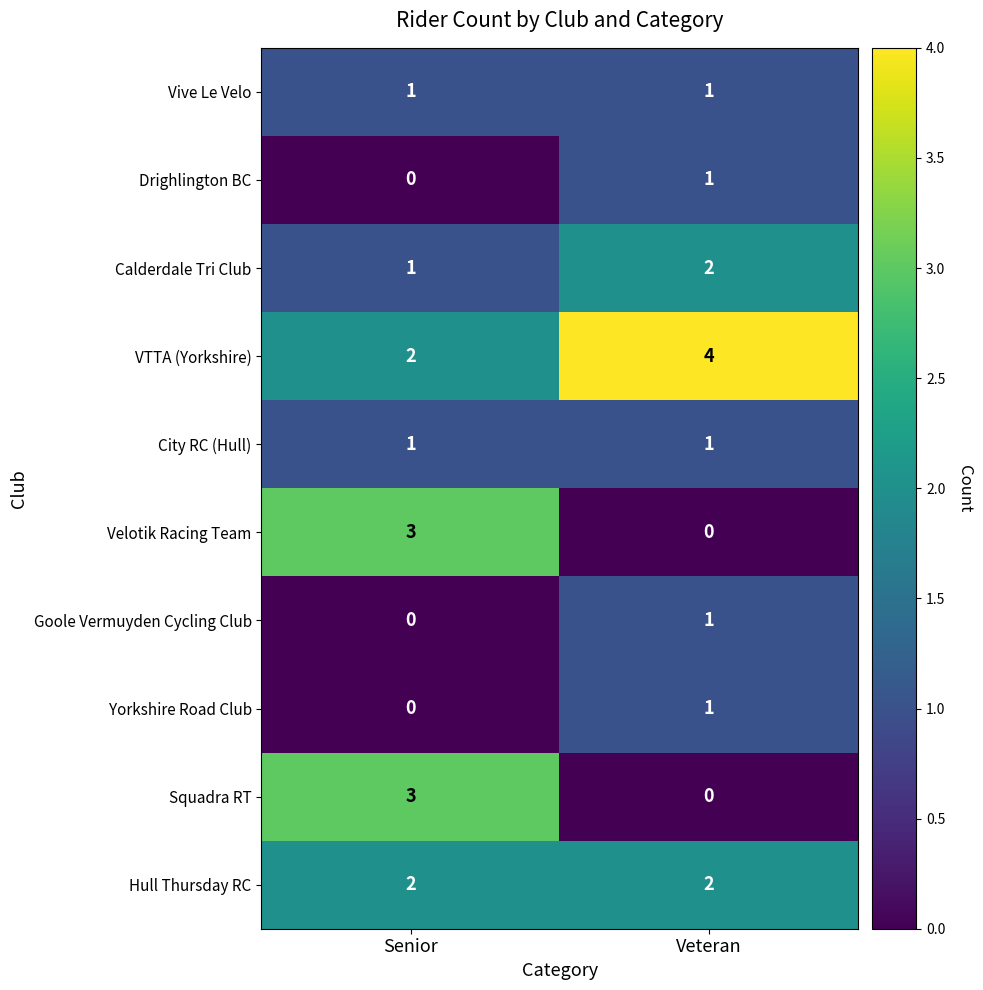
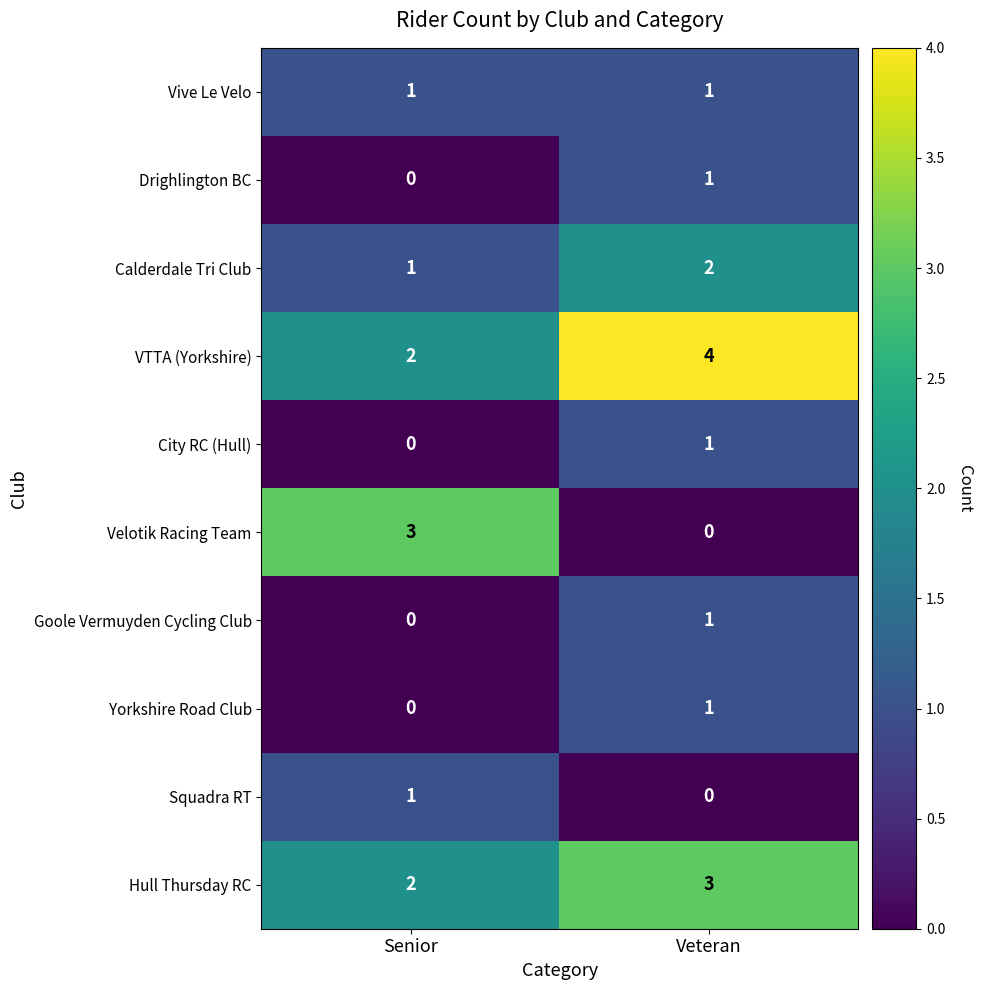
  {
    "Vive Le Velo": {
      "Senior": 1,
      "Veteran": 1
    },
    "Drighlington BC": {
      "Senior": 0,
      "Veteran": 1
    },
    "Calderdale Tri Club": {
      "Senior": 1,
      "Veteran": 2
    },
    "VTTA (Yorkshire)": {
      "Senior": 2,
      "Veteran": 4
    },
    "City RC (Hull)": {
-     "Senior": 1,
+     "Senior": 0,
      "Veteran": 1
    },
    "Velotik Racing Team": {
      "Senior": 3,
      "Veteran": 0
    },
    "Goole Vermuyden Cycling Club": {
      "Senior": 0,
      "Veteran": 1
    },
    "Yorkshire Road Club": {
      "Senior": 0,
      "Veteran": 1
    },
    "Squadra RT": {
-     "Senior": 3,
+     "Senior": 1,
      "Veteran": 0
    },
    "Hull Thursday RC": {
      "Senior": 2,
-     "Veteran": 2
+     "Veteran": 3
    }
  }
